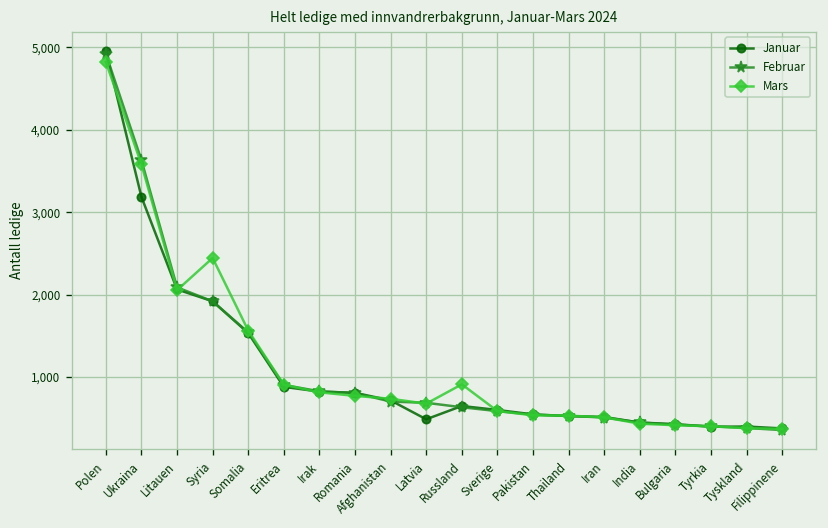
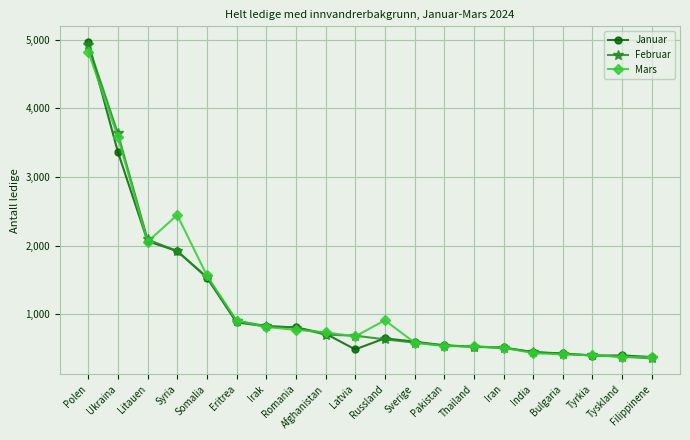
  {
    "Januar": {
      "Polen": "5,000",
-     "Ukraina": "3,200",
+     "Ukraina": "3,400",
      "Latvia": "500"
    },
    "Februar": {
      "Polen": "4,900",
      "Ukraina": "3,600"
    },
    "Mars": {
      "Polen": "4,800",
      "Ukraina": "3,600",
      "Syria": "2,400",
      "Russland": "900"
    }
  }
